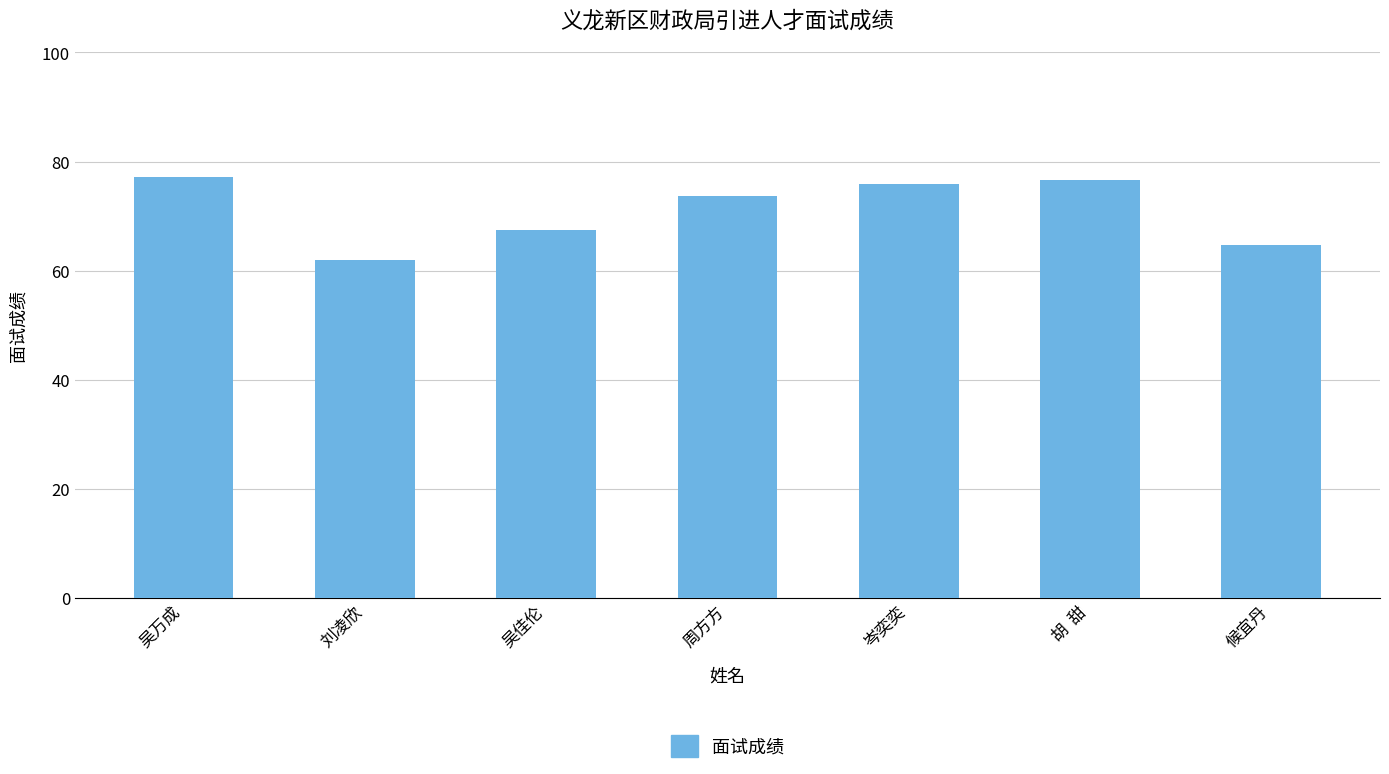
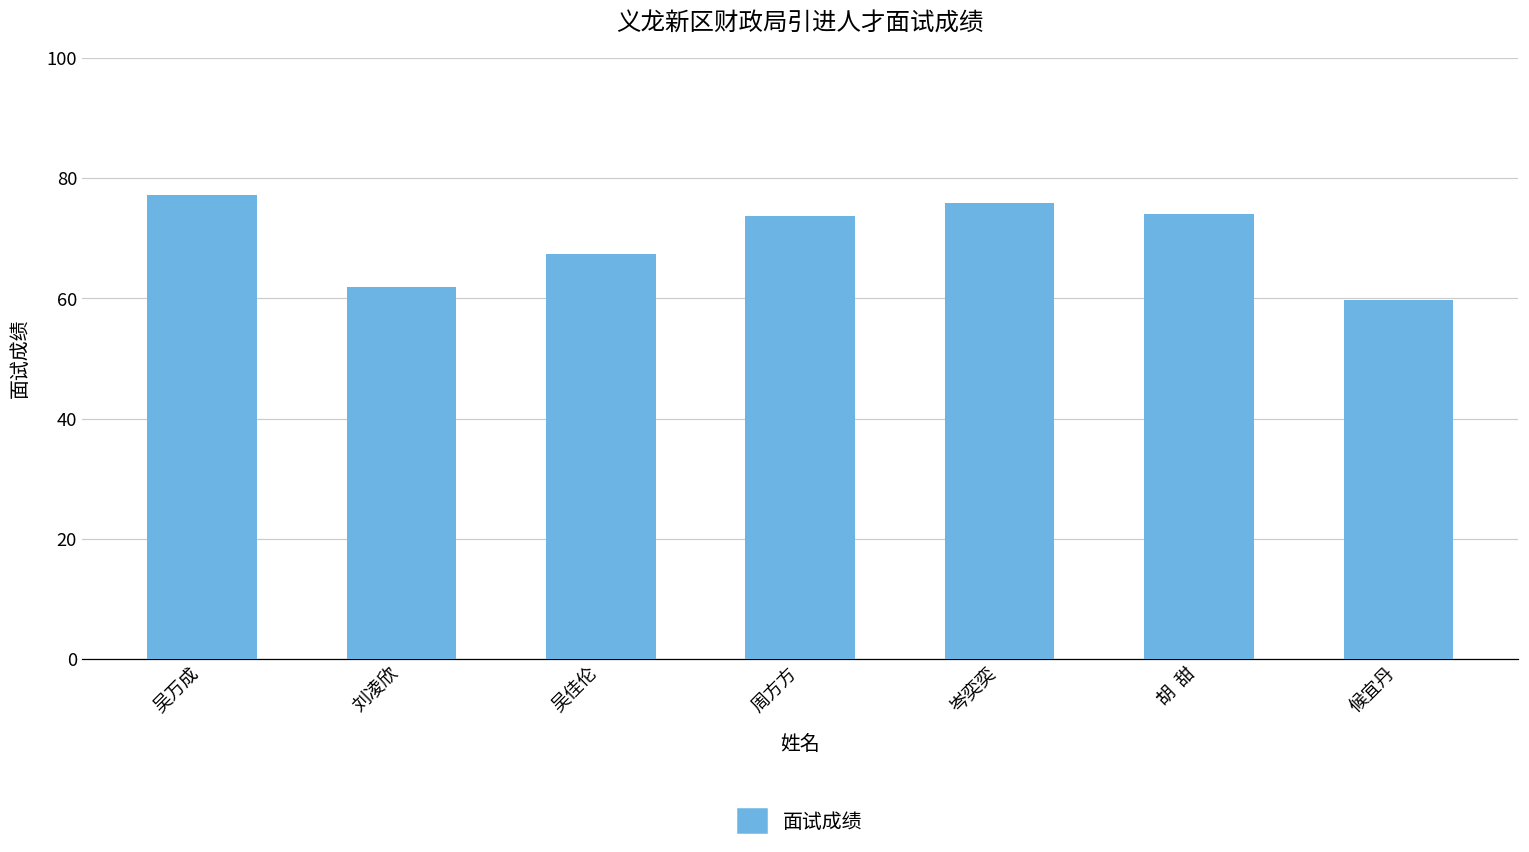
  {
    "吴万成": 77,
    "刘凌欣": 62,
    "吴佳伦": 67,
    "周方方": 74,
    "岑奕奕": 76,
-   "胡 甜": 77,
-   "候宜丹": 65
+   "胡 甜": 74,
+   "候宜丹": 60
  }
